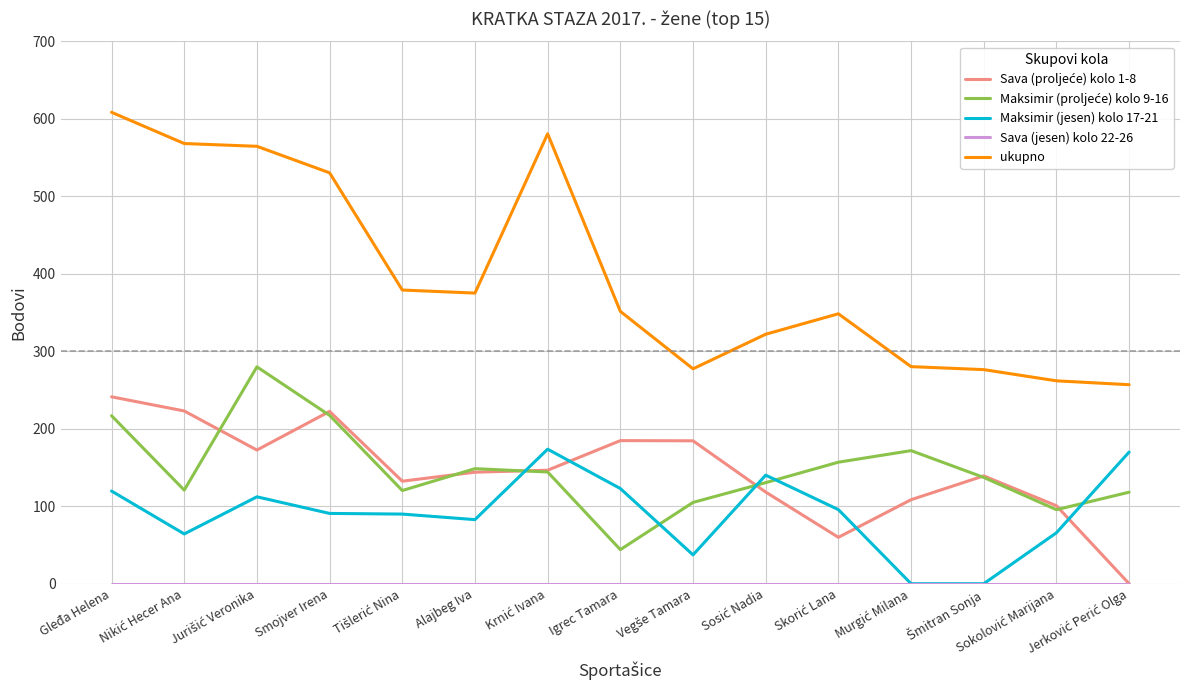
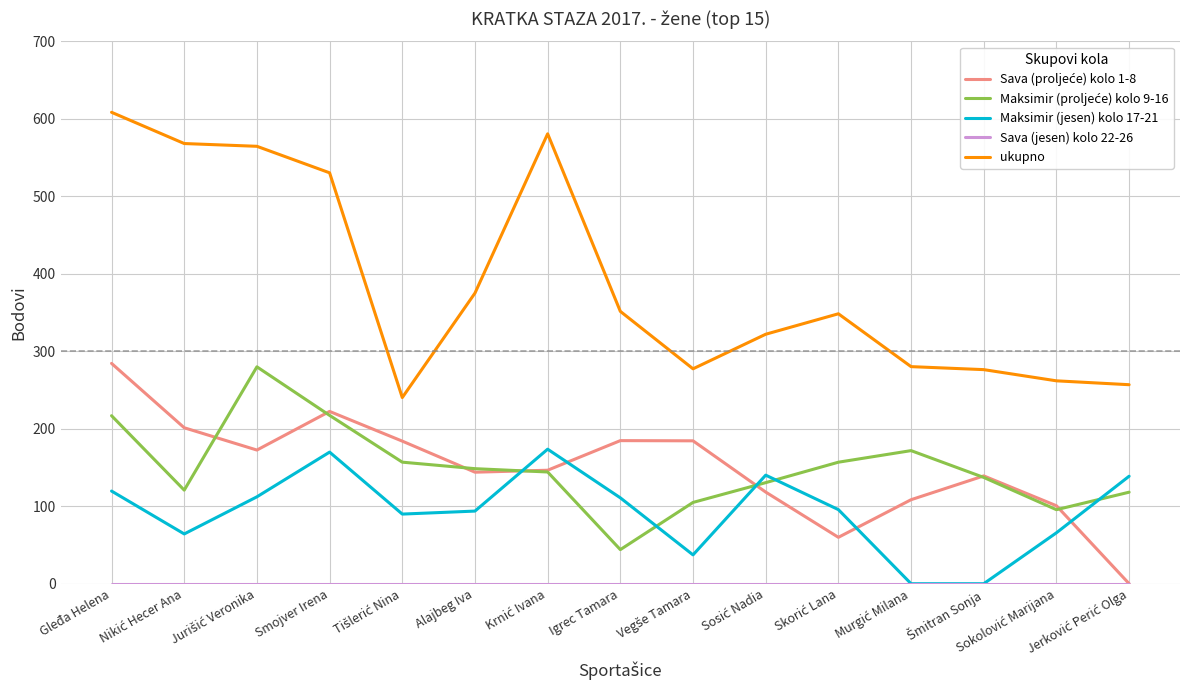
  {
    "Sava (proljeće) kolo 1-8": {
-     "Gleđa Helena": 240,
-     "Nikić Hecer Ana": 220,
+     "Gleđa Helena": 280,
+     "Nikić Hecer Ana": 200,
      "Jurišić Veronika": 170,
      "Smojver Irena": 220,
-     "Tišlerić Nina": 130,
+     "Tišlerić Nina": 180,
      "Alajbeg Iva": 140,
      "Igrec Tamara": 180,
      "Vegše Tamara": 180,
      "Sosić Nadia": 120,
      "Skorić Lana": 60,
      "Murgić Milana": 110,
      "Sokolović Marijana": 100
    },
    "Maksimir (proljeće) kolo 9-16": {
      "Gleđa Helena": 220,
      "Nikić Hecer Ana": 120,
      "Jurišić Veronika": 280,
      "Smojver Irena": 220,
-     "Tišlerić Nina": 120,
+     "Tišlerić Nina": 160,
      "Alajbeg Iva": 150,
      "Igrec Tamara": 40,
      "Vegše Tamara": 100,
      "Sosić Nadia": 130,
      "Skorić Lana": 160,
      "Murgić Milana": 170,
      "Sokolović Marijana": 100,
      "Jerković Perić Olga": 120
    },
    "Maksimir (jesen) kolo 17-21": {
      "Gleđa Helena": 120,
      "Nikić Hecer Ana": 60,
      "Jurišić Veronika": 110,
-     "Smojver Irena": 90,
+     "Smojver Irena": 170,
      "Tišlerić Nina": 90,
-     "Alajbeg Iva": 80,
+     "Alajbeg Iva": 90,
      "Krnić Ivana": 170,
-     "Igrec Tamara": 120,
+     "Igrec Tamara": 110,
      "Vegše Tamara": 40,
      "Sosić Nadia": 140,
      "Skorić Lana": 100,
      "Sokolović Marijana": 70,
-     "Jerković Perić Olga": 170
+     "Jerković Perić Olga": 140
    },
    "Sava (jesen) kolo 22-26": {
      "Gleđa Helena": 0,
      "Nikić Hecer Ana": 0,
      "Jurišić Veronika": 0,
      "Smojver Irena": 0,
      "Tišlerić Nina": 0,
      "Alajbeg Iva": 0,
      "Krnić Ivana": 0,
      "Igrec Tamara": 0,
      "Vegše Tamara": 0,
      "Sosić Nadia": 0,
      "Skorić Lana": 0,
      "Sokolović Marijana": 0
    },
    "ukupno": {
      "Gleđa Helena": 610,
      "Nikić Hecer Ana": 570,
      "Jurišić Veronika": 560,
      "Smojver Irena": 530,
-     "Tišlerić Nina": 380,
+     "Tišlerić Nina": 240,
      "Alajbeg Iva": 380,
      "Krnić Ivana": 580,
      "Igrec Tamara": 350,
      "Vegše Tamara": 280,
      "Sosić Nadia": 320,
      "Skorić Lana": 350,
      "Murgić Milana": 280,
      "Šmitran Sonja": 280,
      "Sokolović Marijana": 260,
      "Jerković Perić Olga": 260
    }
  }
